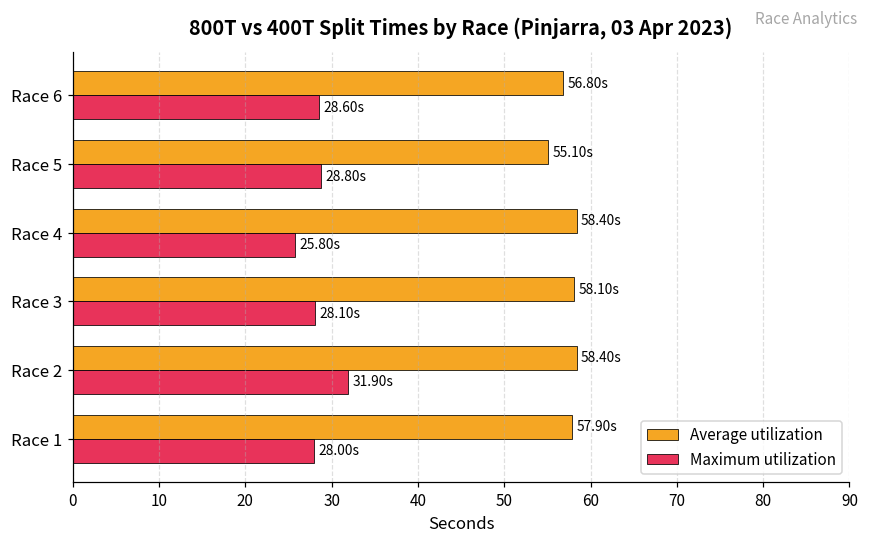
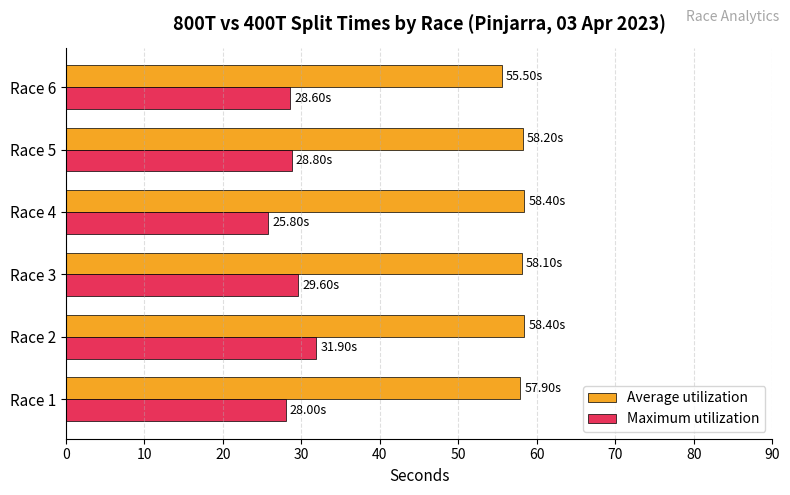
  {
    "Average utilization": {
-     "Race 6": "56.80s",
-     "Race 5": "55.10s",
+     "Race 6": "55.50s",
+     "Race 5": "58.20s",
      "Race 4": "58.40s",
      "Race 3": "58.10s",
      "Race 2": "58.40s",
      "Race 1": "57.90s"
    },
    "Maximum utilization": {
      "Race 6": "28.60s",
      "Race 5": "28.80s",
      "Race 4": "25.80s",
-     "Race 3": "28.10s",
+     "Race 3": "29.60s",
      "Race 2": "31.90s",
      "Race 1": "28.00s"
    }
  }
